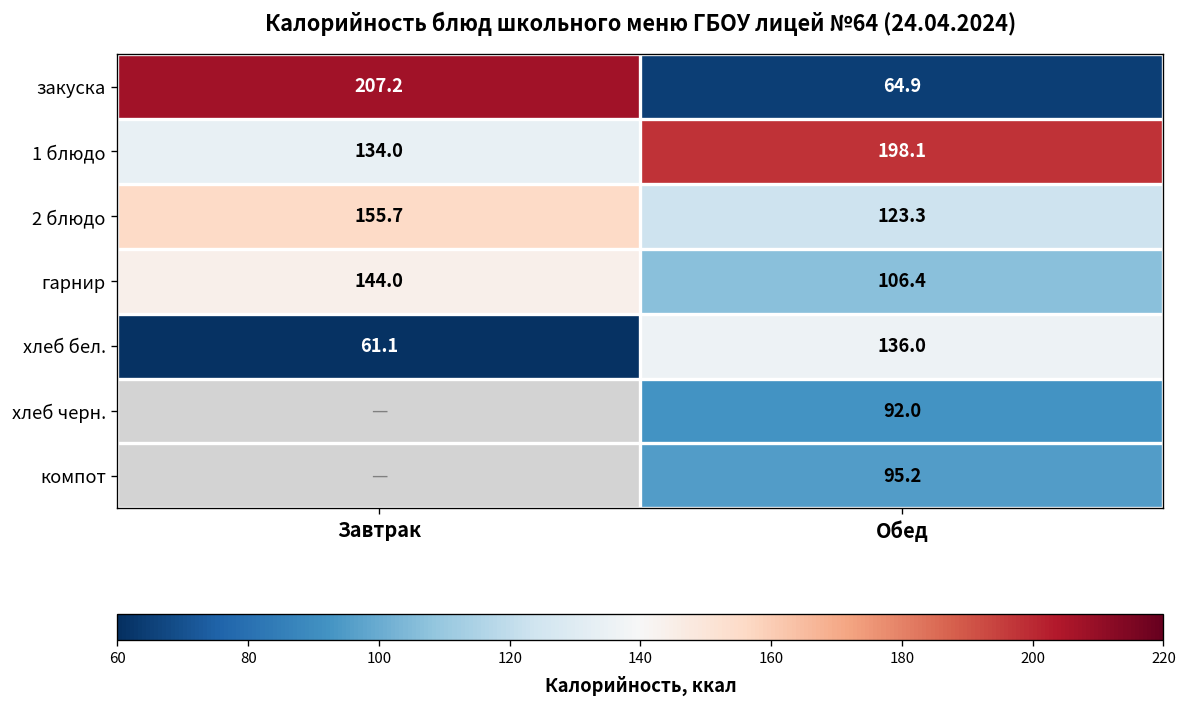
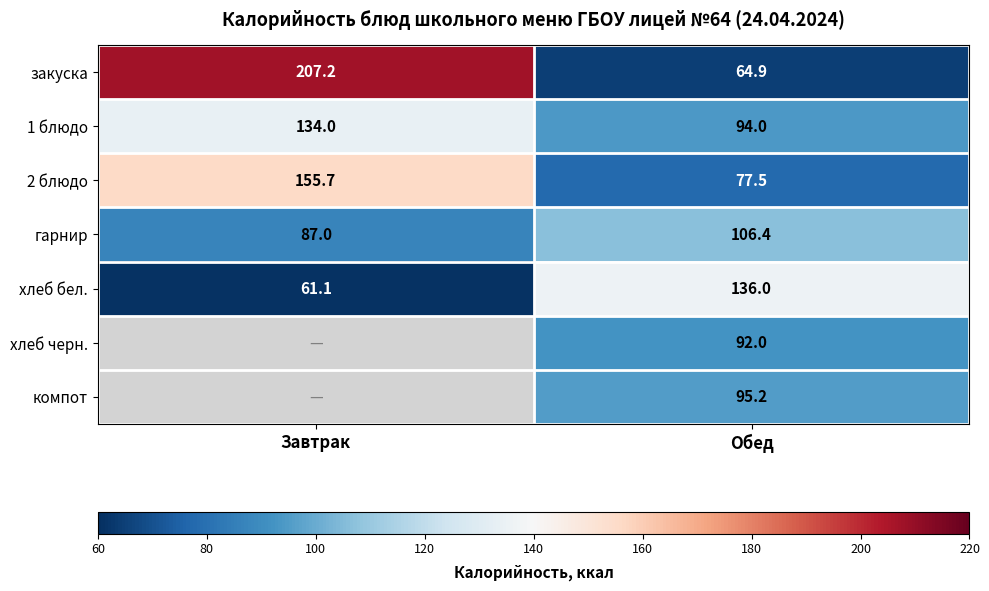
  {
    "закуска": {
      "Завтрак": 207.2,
      "Обед": 64.9
    },
    "1 блюдо": {
      "Завтрак": 134.0,
-     "Обед": 198.1
+     "Обед": 94.0
    },
    "2 блюдо": {
      "Завтрак": 155.7,
-     "Обед": 123.3
+     "Обед": 77.5
    },
    "гарнир": {
-     "Завтрак": 144.0,
+     "Завтрак": 87.0,
      "Обед": 106.4
    },
    "хлеб бел.": {
      "Завтрак": 61.1,
      "Обед": 136.0
    },
    "хлеб черн.": {
      "Обед": 92.0
    },
    "компот": {
      "Обед": 95.2
    }
  }
